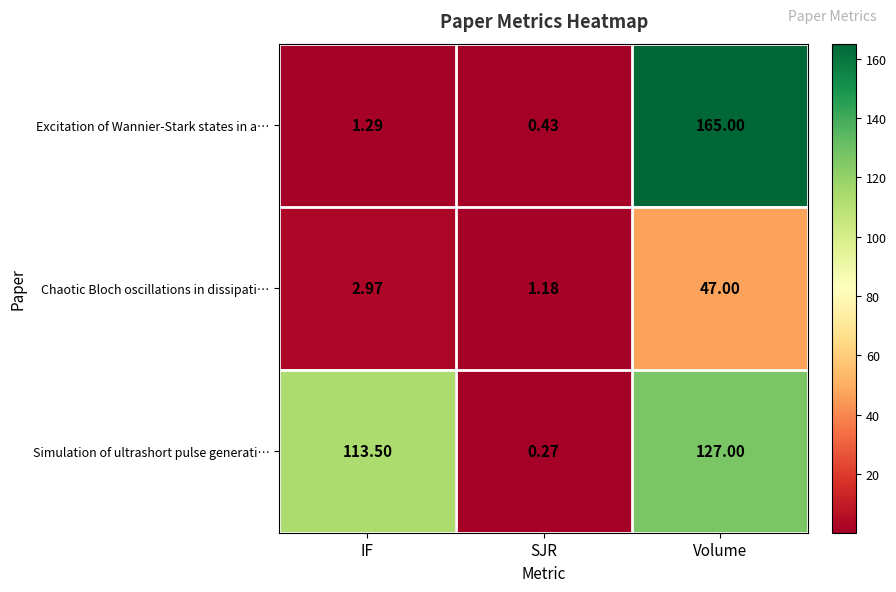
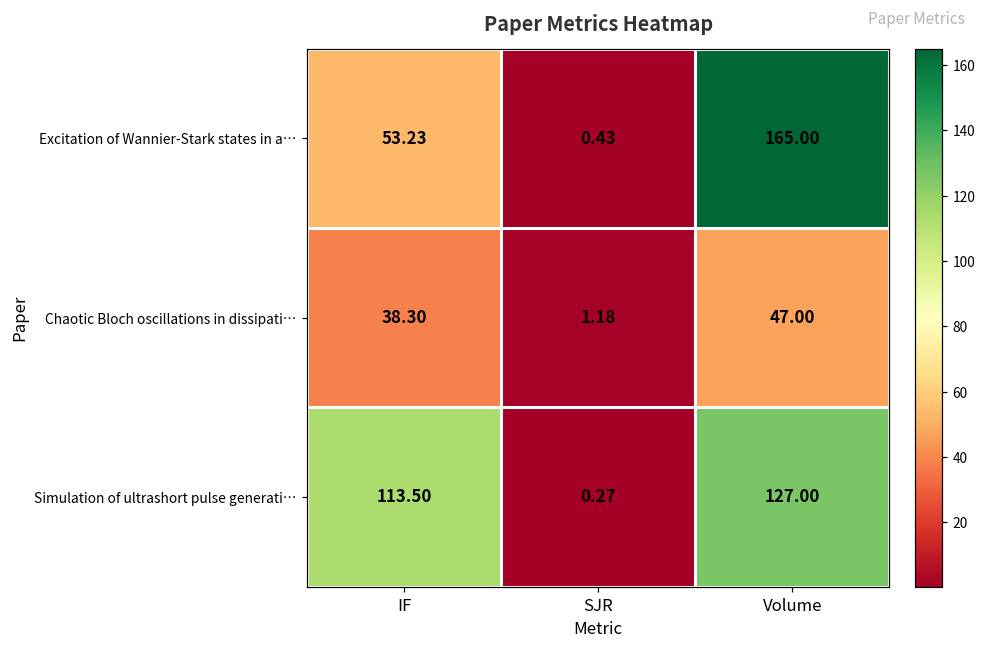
  {
    "Excitation of Wannier-Stark states in a…": {
-     "IF": 1.29,
+     "IF": 53.23,
      "SJR": 0.43,
      "Volume": 165.00
    },
    "Chaotic Bloch oscillations in dissipati…": {
-     "IF": 2.97,
+     "IF": 38.30,
      "SJR": 1.18,
      "Volume": 47.00
    },
    "Simulation of ultrashort pulse generati…": {
      "IF": 113.50,
      "SJR": 0.27,
      "Volume": 127.00
    }
  }
